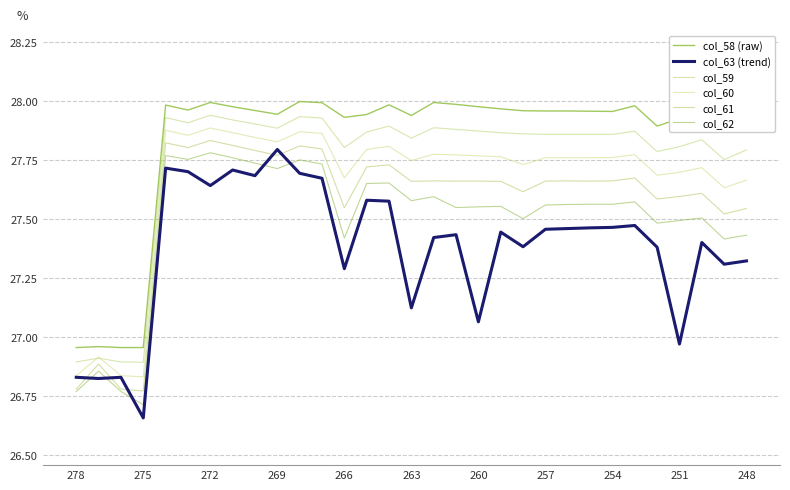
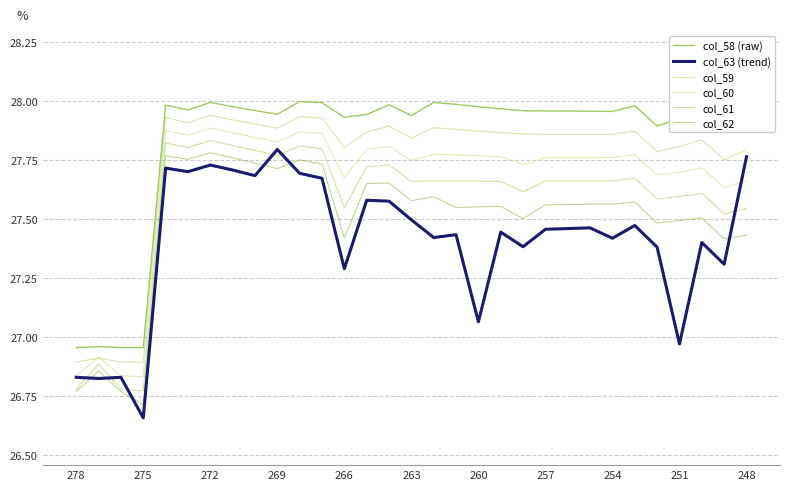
  {
    "col_63 (trend)": {
      "275": 26.66,
-     "272": 27.64,
+     "272": 27.73,
      "269": 27.79,
      "266": 27.29,
-     "263": 27.12,
+     "263": 27.50,
      "260": 27.06,
      "257": 27.46,
-     "254": 27.46,
+     "254": 27.42,
      "251": 26.97,
-     "248": 27.32
+     "248": 27.76
    }
  }
